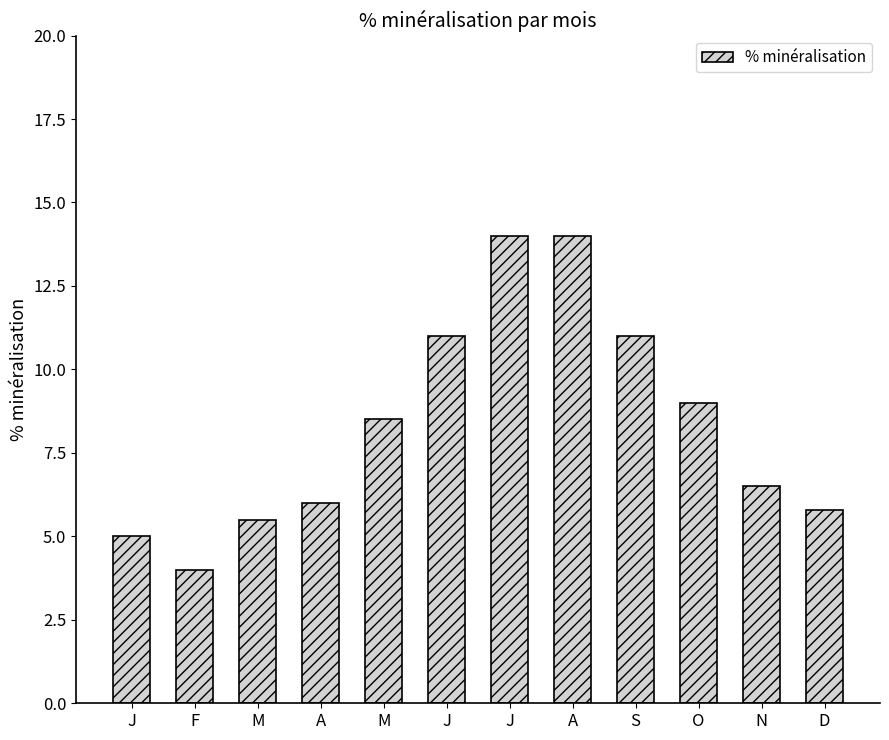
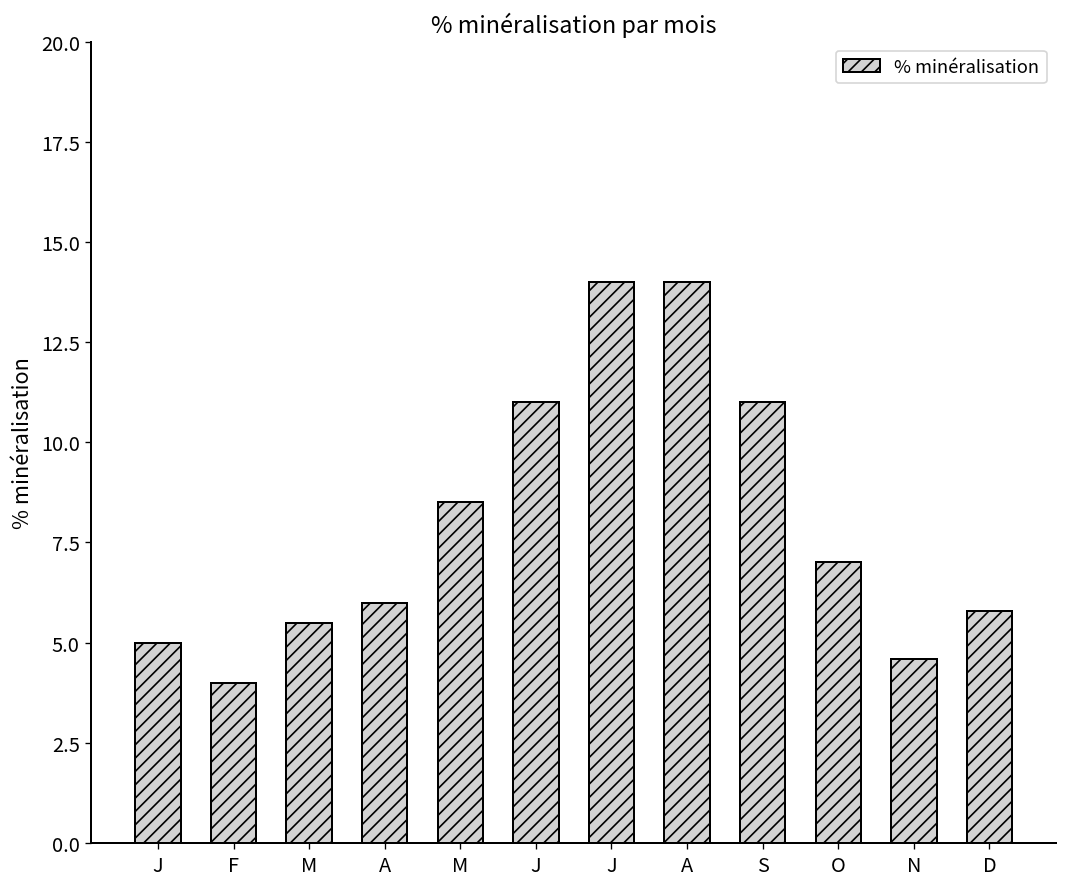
  {
    "F": 4.0,
    "S": 11.0,
-   "O": 9,
-   "N": 6.5,
+   "O": 7,
+   "N": 4.6,
    "D": 5.8
  }
